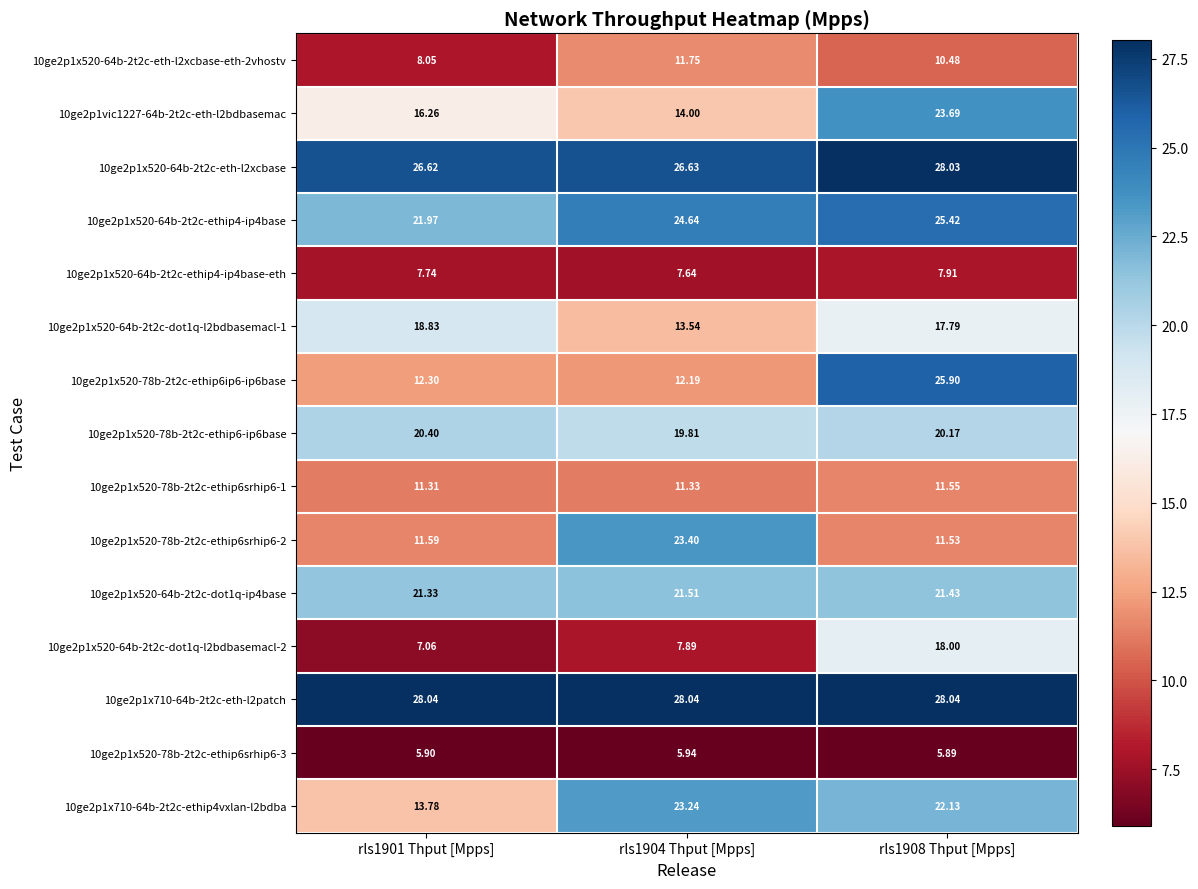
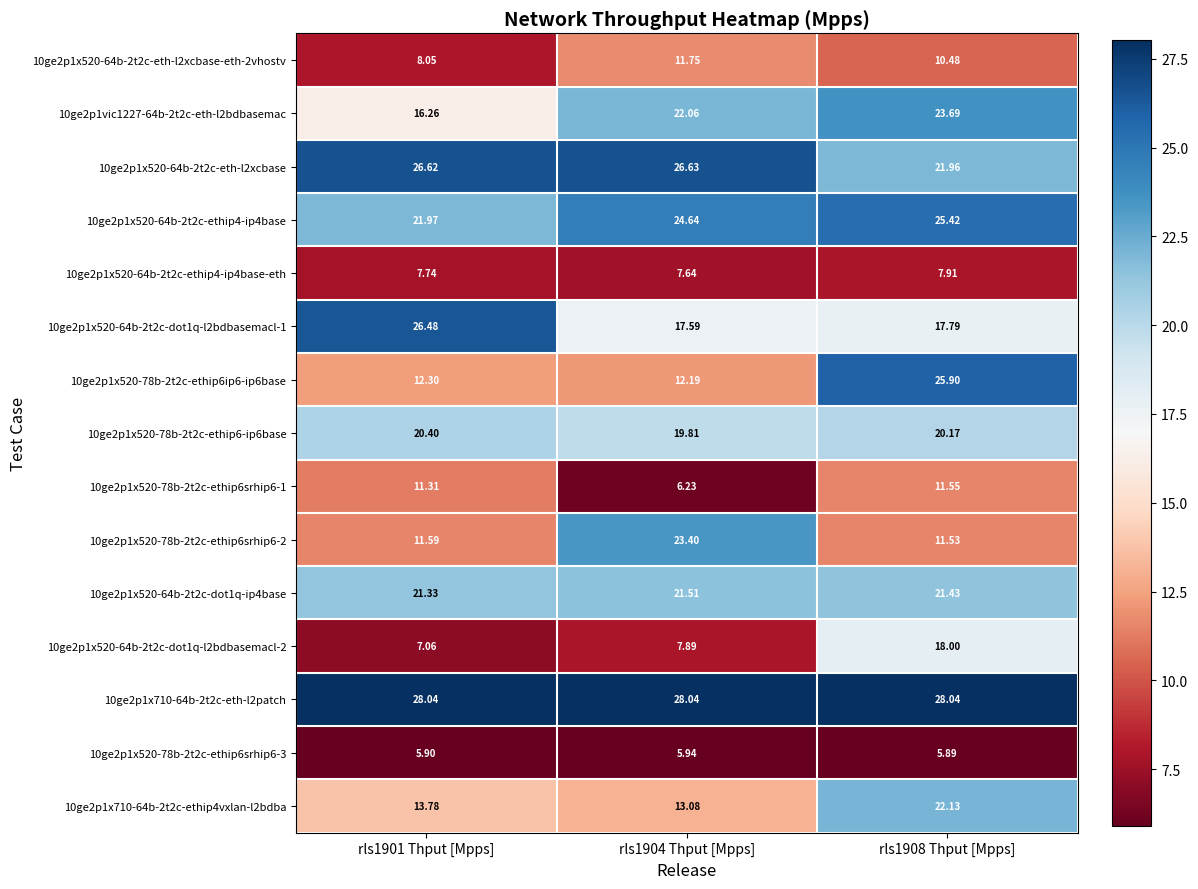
  {
    "10ge2p1x520-64b-2t2c-eth-l2xcbase-eth-2vhostv": {
      "rls1901 Thput [Mpps]": 8.05,
      "rls1904 Thput [Mpps]": 11.75,
      "rls1908 Thput [Mpps]": 10.48
    },
    "10ge2p1vic1227-64b-2t2c-eth-l2bdbasemac": {
      "rls1901 Thput [Mpps]": 16.26,
-     "rls1904 Thput [Mpps]": 14.00,
+     "rls1904 Thput [Mpps]": 22.06,
      "rls1908 Thput [Mpps]": 23.69
    },
    "10ge2p1x520-64b-2t2c-eth-l2xcbase": {
      "rls1901 Thput [Mpps]": 26.62,
      "rls1904 Thput [Mpps]": 26.63,
-     "rls1908 Thput [Mpps]": 28.03
+     "rls1908 Thput [Mpps]": 21.96
    },
    "10ge2p1x520-64b-2t2c-ethip4-ip4base": {
      "rls1901 Thput [Mpps]": 21.97,
      "rls1904 Thput [Mpps]": 24.64,
      "rls1908 Thput [Mpps]": 25.42
    },
    "10ge2p1x520-64b-2t2c-ethip4-ip4base-eth": {
      "rls1901 Thput [Mpps]": 7.74,
      "rls1904 Thput [Mpps]": 7.64,
      "rls1908 Thput [Mpps]": 7.91
    },
    "10ge2p1x520-64b-2t2c-dot1q-l2bdbasemacl-1": {
-     "rls1901 Thput [Mpps]": 18.83,
-     "rls1904 Thput [Mpps]": 13.54,
+     "rls1901 Thput [Mpps]": 26.48,
+     "rls1904 Thput [Mpps]": 17.59,
      "rls1908 Thput [Mpps]": 17.79
    },
    "10ge2p1x520-78b-2t2c-ethip6ip6-ip6base": {
      "rls1901 Thput [Mpps]": 12.30,
      "rls1904 Thput [Mpps]": 12.19,
      "rls1908 Thput [Mpps]": 25.90
    },
    "10ge2p1x520-78b-2t2c-ethip6-ip6base": {
      "rls1901 Thput [Mpps]": 20.40,
      "rls1904 Thput [Mpps]": 19.81,
      "rls1908 Thput [Mpps]": 20.17
    },
    "10ge2p1x520-78b-2t2c-ethip6srhip6-1": {
      "rls1901 Thput [Mpps]": 11.31,
-     "rls1904 Thput [Mpps]": 11.33,
+     "rls1904 Thput [Mpps]": 6.23,
      "rls1908 Thput [Mpps]": 11.55
    },
    "10ge2p1x520-78b-2t2c-ethip6srhip6-2": {
      "rls1901 Thput [Mpps]": 11.59,
      "rls1904 Thput [Mpps]": 23.40,
      "rls1908 Thput [Mpps]": 11.53
    },
    "10ge2p1x520-64b-2t2c-dot1q-ip4base": {
      "rls1901 Thput [Mpps]": 21.33,
      "rls1904 Thput [Mpps]": 21.51,
      "rls1908 Thput [Mpps]": 21.43
    },
    "10ge2p1x520-64b-2t2c-dot1q-l2bdbasemacl-2": {
      "rls1901 Thput [Mpps]": 7.06,
      "rls1904 Thput [Mpps]": 7.89,
      "rls1908 Thput [Mpps]": 18.00
    },
    "10ge2p1x710-64b-2t2c-eth-l2patch": {
      "rls1901 Thput [Mpps]": 28.04,
      "rls1904 Thput [Mpps]": 28.04,
      "rls1908 Thput [Mpps]": 28.04
    },
    "10ge2p1x520-78b-2t2c-ethip6srhip6-3": {
      "rls1901 Thput [Mpps]": 5.90,
      "rls1904 Thput [Mpps]": 5.94,
      "rls1908 Thput [Mpps]": 5.89
    },
    "10ge2p1x710-64b-2t2c-ethip4vxlan-l2bdba": {
      "rls1901 Thput [Mpps]": 13.78,
-     "rls1904 Thput [Mpps]": 23.24,
+     "rls1904 Thput [Mpps]": 13.08,
      "rls1908 Thput [Mpps]": 22.13
    }
  }
